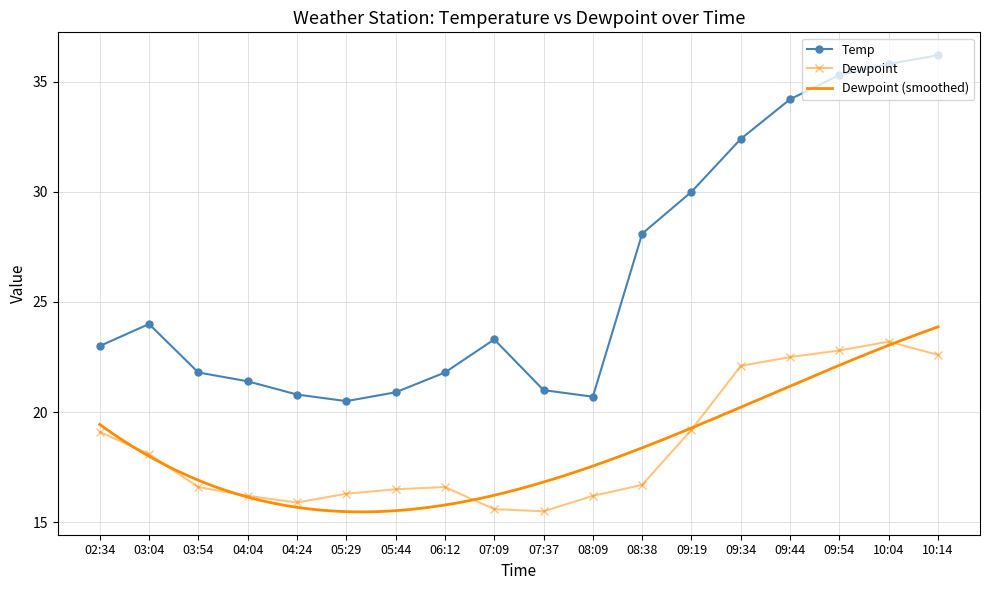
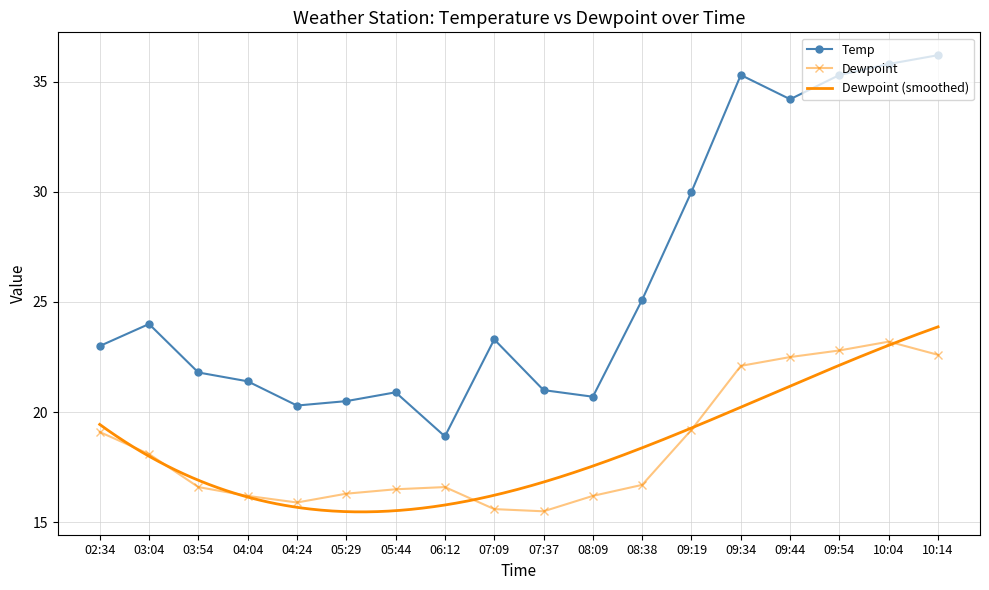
  {
    "Temp": {
      "02:34": 23.0,
      "03:04": 24.0,
      "03:54": 21.8,
      "04:04": 21.4,
-     "04:24": 20.8,
+     "04:24": 20.3,
      "05:29": 20.5,
      "05:44": 20.9,
-     "06:12": 21.8,
+     "06:12": 18.9,
      "07:09": 23.3,
      "07:37": 21.0,
      "08:09": 20.7,
-     "08:38": 28.1,
+     "08:38": 25.1,
      "09:19": 30.0,
-     "09:34": 32.4,
+     "09:34": 35.3,
      "09:44": 34.2
    }
  }
